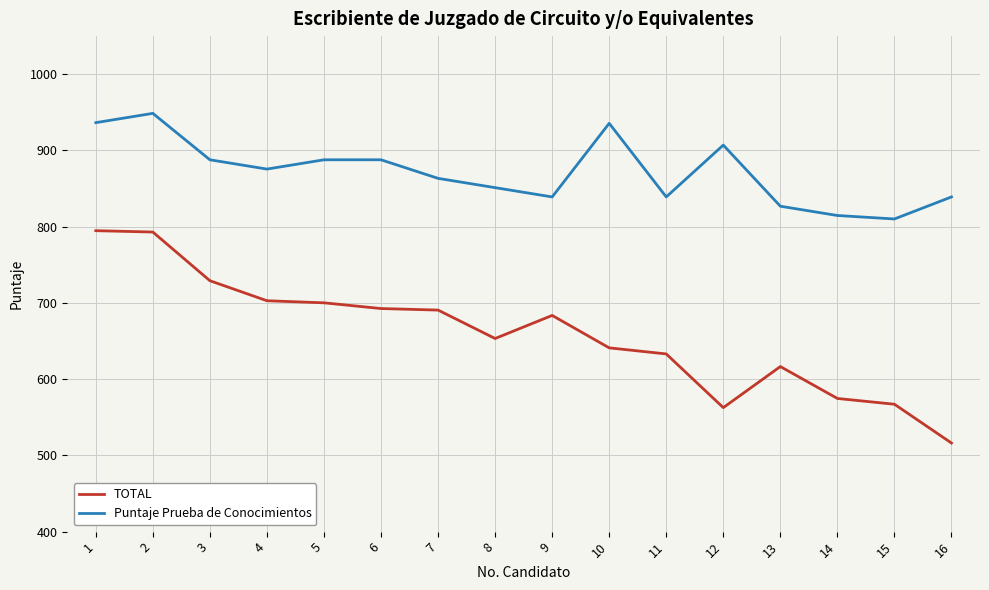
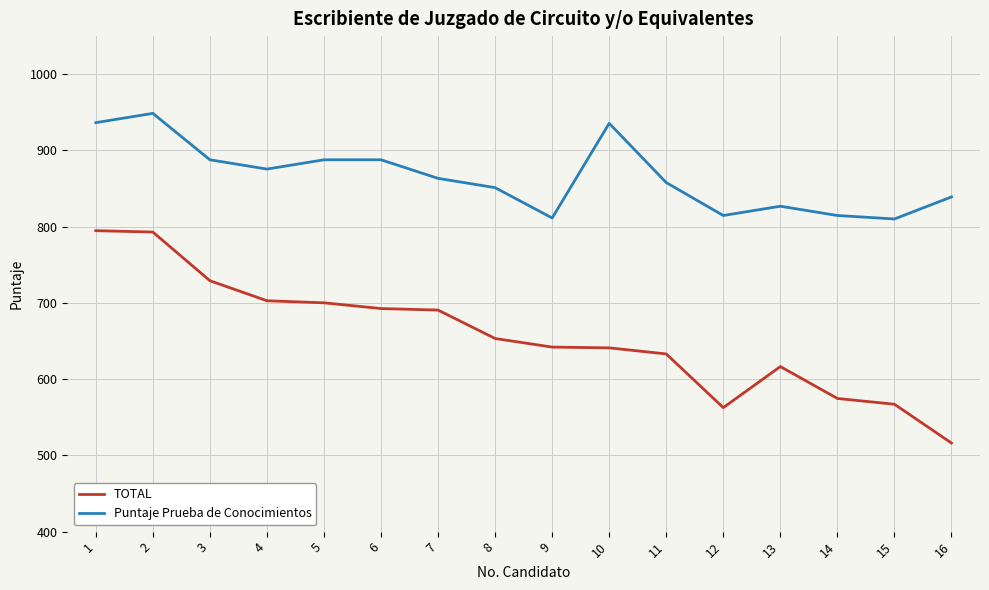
  {
    "TOTAL": {
      "1": 790,
      "2": 790,
      "3": 730,
      "4": 700,
      "5": 700,
      "6": 690,
      "7": 690,
      "8": 650,
-     "9": 680,
+     "9": 640,
      "10": 640,
      "11": 630,
      "12": 560,
      "13": 620,
      "14": 570,
      "15": 570,
      "16": 520
    },
    "Puntaje Prueba de Conocimientos": {
      "1": 940,
      "2": 950,
      "3": 890,
      "4": 880,
      "5": 890,
      "6": 890,
      "7": 860,
      "8": 850,
-     "9": 840,
+     "9": 810,
      "10": 940,
-     "11": 840,
-     "12": 910,
+     "11": 860,
+     "12": 810,
      "13": 830,
      "14": 810,
      "15": 810,
      "16": 840
    }
  }
